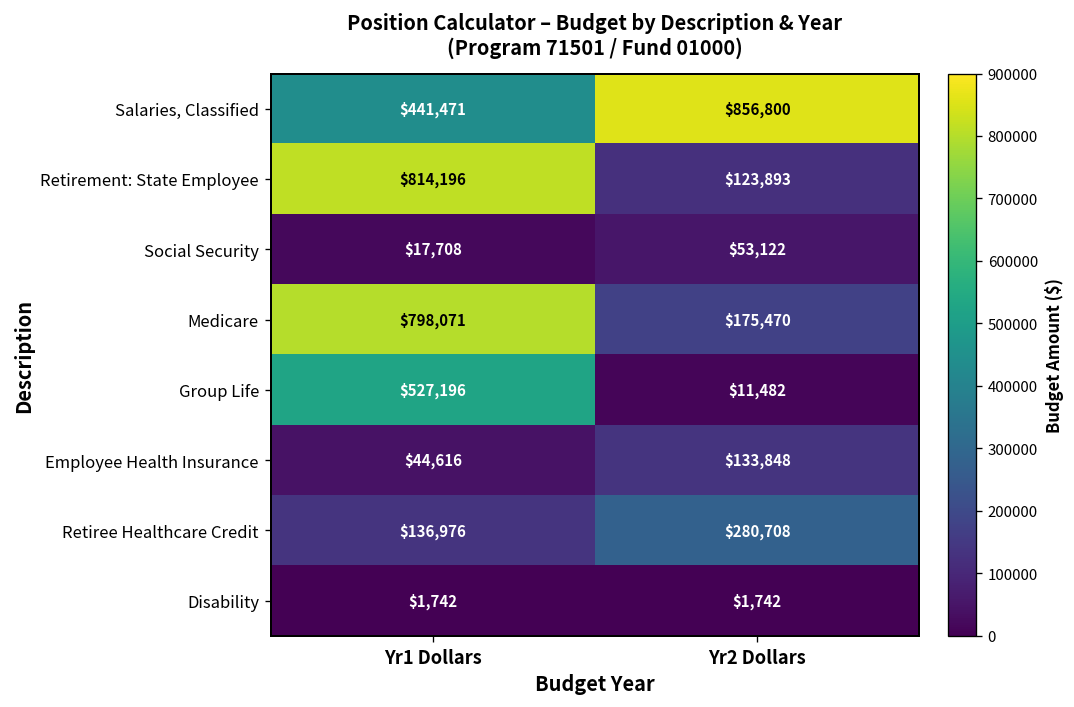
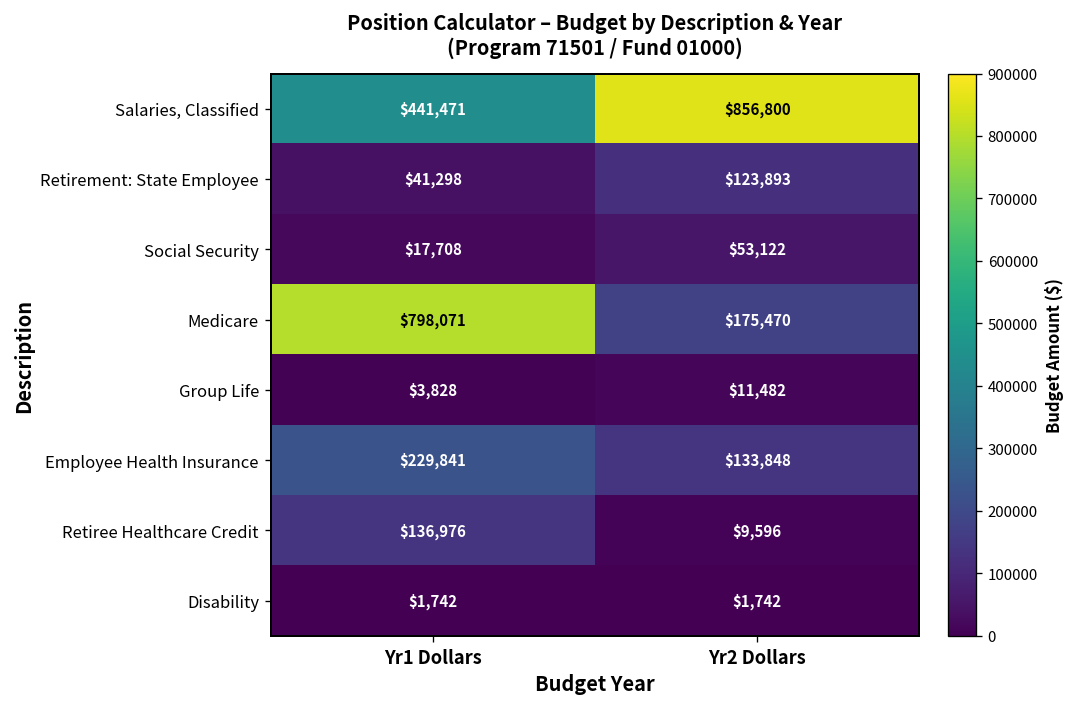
  {
    "Salaries, Classified": {
      "Yr1 Dollars": "$441,471",
      "Yr2 Dollars": "$856,800"
    },
    "Retirement: State Employee": {
-     "Yr1 Dollars": "$814,196",
+     "Yr1 Dollars": "$41,298",
      "Yr2 Dollars": "$123,893"
    },
    "Social Security": {
      "Yr1 Dollars": "$17,708",
      "Yr2 Dollars": "$53,122"
    },
    "Medicare": {
      "Yr1 Dollars": "$798,071",
      "Yr2 Dollars": "$175,470"
    },
    "Group Life": {
-     "Yr1 Dollars": "$527,196",
+     "Yr1 Dollars": "$3,828",
      "Yr2 Dollars": "$11,482"
    },
    "Employee Health Insurance": {
-     "Yr1 Dollars": "$44,616",
+     "Yr1 Dollars": "$229,841",
      "Yr2 Dollars": "$133,848"
    },
    "Retiree Healthcare Credit": {
      "Yr1 Dollars": "$136,976",
-     "Yr2 Dollars": "$280,708"
+     "Yr2 Dollars": "$9,596"
    },
    "Disability": {
      "Yr1 Dollars": "$1,742",
      "Yr2 Dollars": "$1,742"
    }
  }
